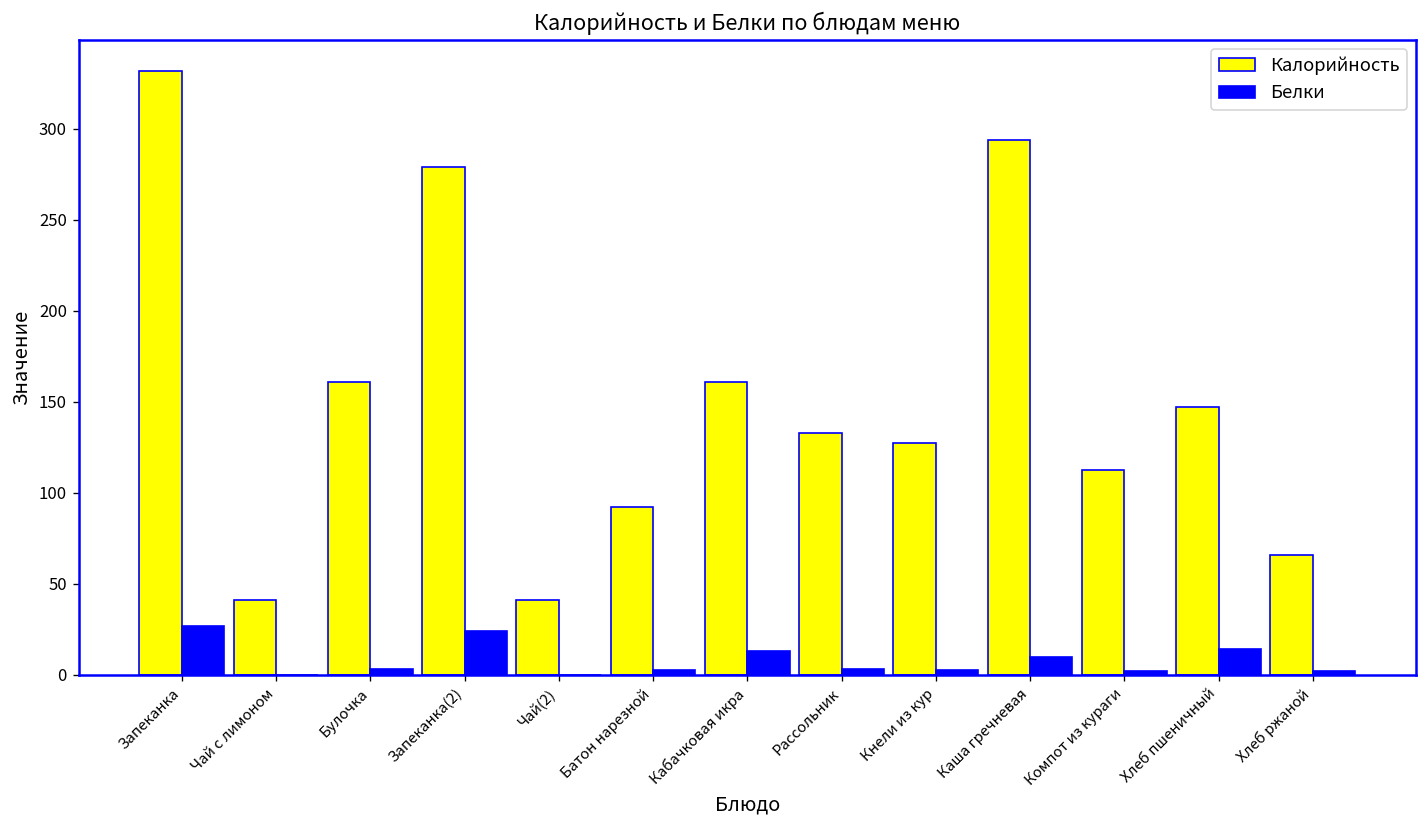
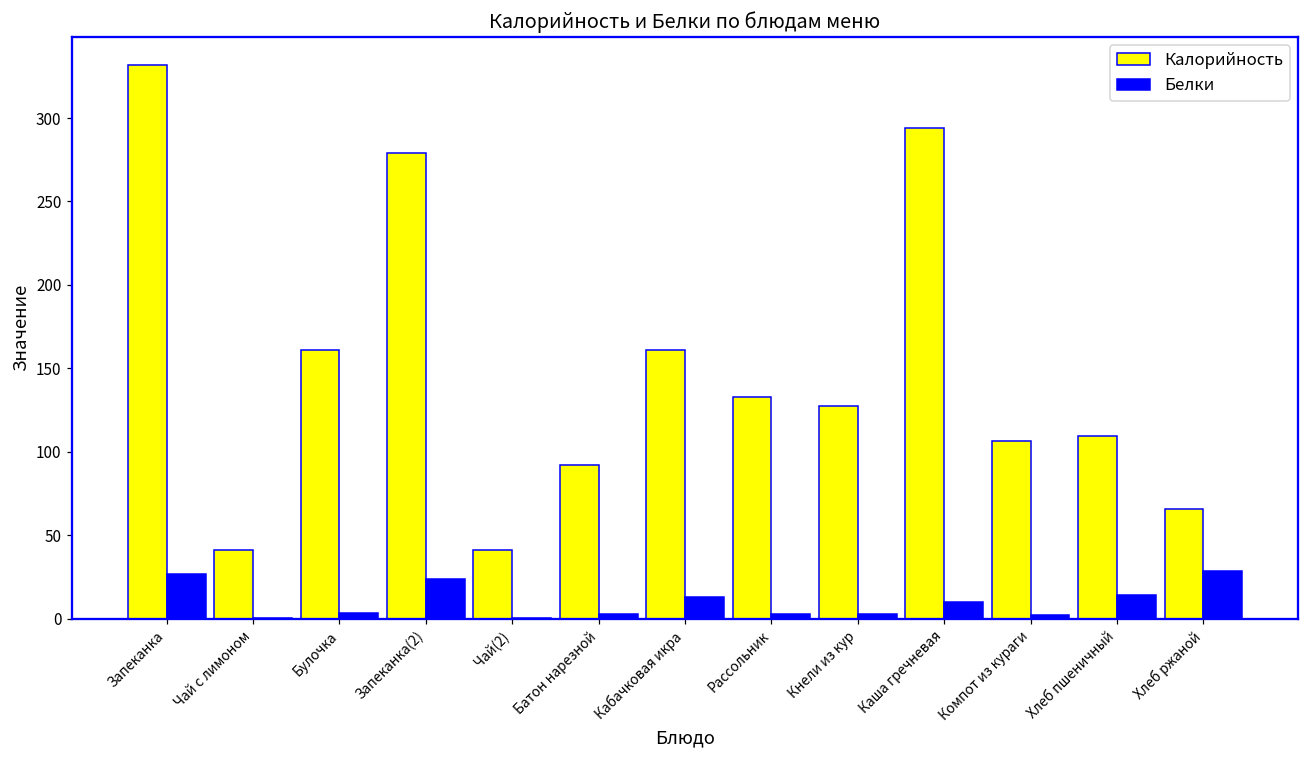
  {
    "Калорийность": {
      "Запеканка": 332,
      "Чай с лимоном": 41,
      "Булочка": 161,
      "Запеканка(2)": 279,
      "Чай(2)": 41,
      "Батон нарезной": 92,
      "Кабачковая икра": 161,
      "Рассольник": 133,
      "Кнели из кур": 127,
      "Каша гречневая": 294,
-     "Компот из кураги": 112,
-     "Хлеб пшеничный": 147,
+     "Компот из кураги": 107,
+     "Хлеб пшеничный": 110,
      "Хлеб ржаной": 66
    },
    "Белки": {
      "Запеканка": 27,
      "Булочка": 4,
      "Запеканка(2)": 24,
      "Батон нарезной": 3,
      "Кабачковая икра": 13,
      "Рассольник": 3,
      "Кнели из кур": 3,
      "Каша гречневая": 10,
      "Компот из кураги": 2,
      "Хлеб пшеничный": 14,
-     "Хлеб ржаной": 2
+     "Хлеб ржаной": 28
    }
  }
